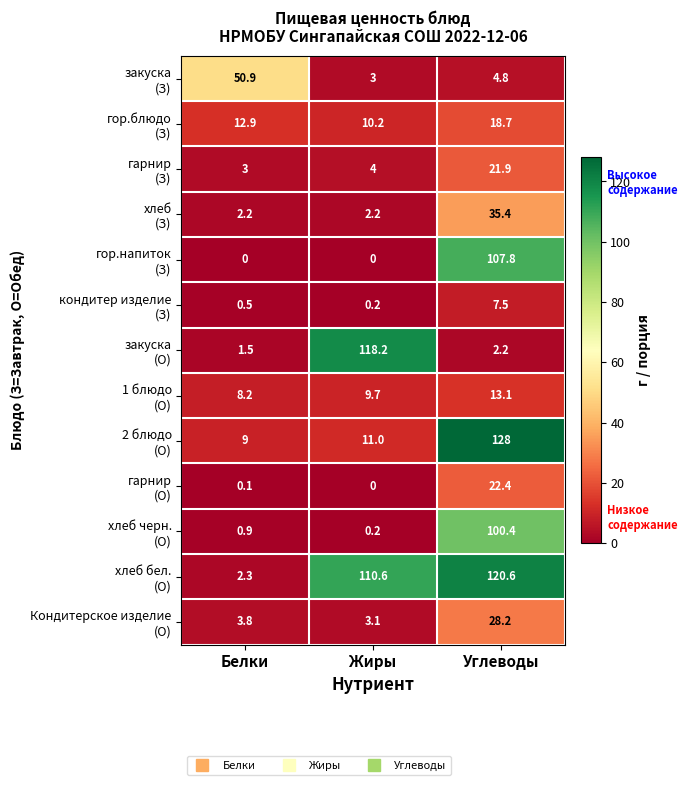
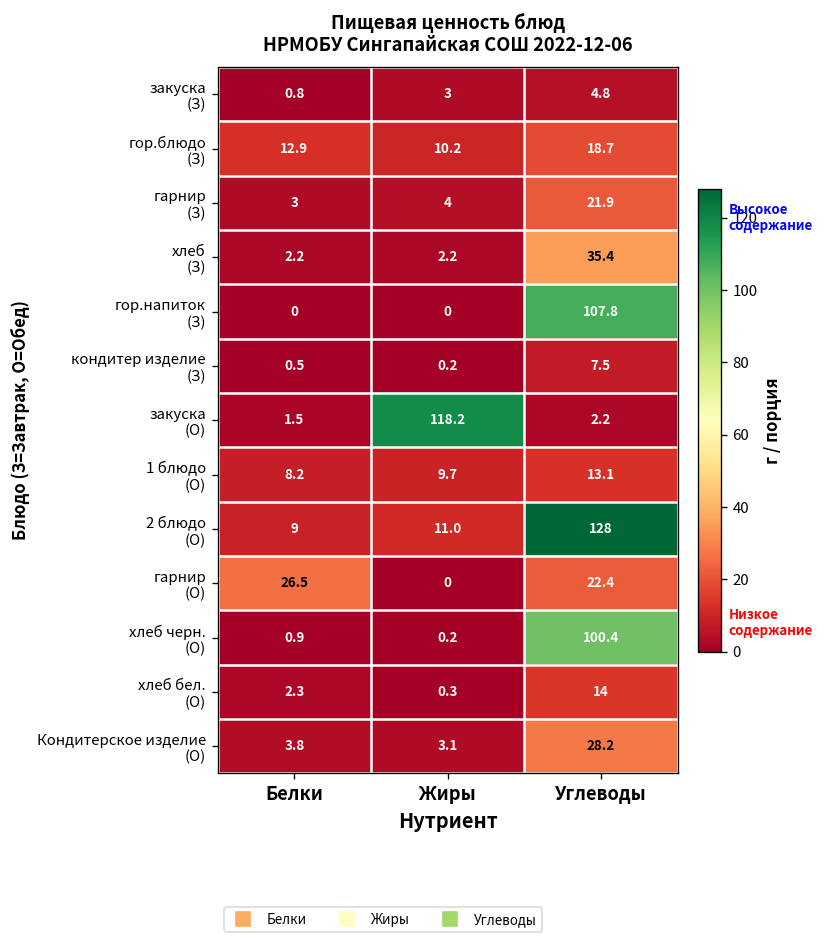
  {
    "закуска (З)": {
-     "Белки": 50.9,
+     "Белки": 0.8,
      "Жиры": 3,
      "Углеводы": 4.8
    },
    "гор.блюдо (З)": {
      "Белки": 12.9,
      "Жиры": 10.2,
      "Углеводы": 18.7
    },
    "гарнир (З)": {
      "Белки": 3,
      "Жиры": 4,
      "Углеводы": 21.9
    },
    "хлеб (З)": {
      "Белки": 2.2,
      "Жиры": 2.2,
      "Углеводы": 35.4
    },
    "гор.напиток (З)": {
      "Белки": 0,
      "Жиры": 0,
      "Углеводы": 107.8
    },
    "кондитер изделие (З)": {
      "Белки": 0.5,
      "Жиры": 0.2,
      "Углеводы": 7.5
    },
    "закуска (О)": {
      "Белки": 1.5,
      "Жиры": 118.2,
      "Углеводы": 2.2
    },
    "1 блюдо (О)": {
      "Белки": 8.2,
      "Жиры": 9.7,
      "Углеводы": 13.1
    },
    "2 блюдо (О)": {
      "Белки": 9,
      "Жиры": 11.0,
      "Углеводы": 128
    },
    "гарнир (О)": {
-     "Белки": 0.1,
+     "Белки": 26.5,
      "Жиры": 0,
      "Углеводы": 22.4
    },
    "хлеб черн. (О)": {
      "Белки": 0.9,
      "Жиры": 0.2,
      "Углеводы": 100.4
    },
    "хлеб бел. (О)": {
      "Белки": 2.3,
-     "Жиры": 110.6,
-     "Углеводы": 120.6
+     "Жиры": 0.3,
+     "Углеводы": 14
    },
    "Кондитерское изделие (О)": {
      "Белки": 3.8,
      "Жиры": 3.1,
      "Углеводы": 28.2
    }
  }
